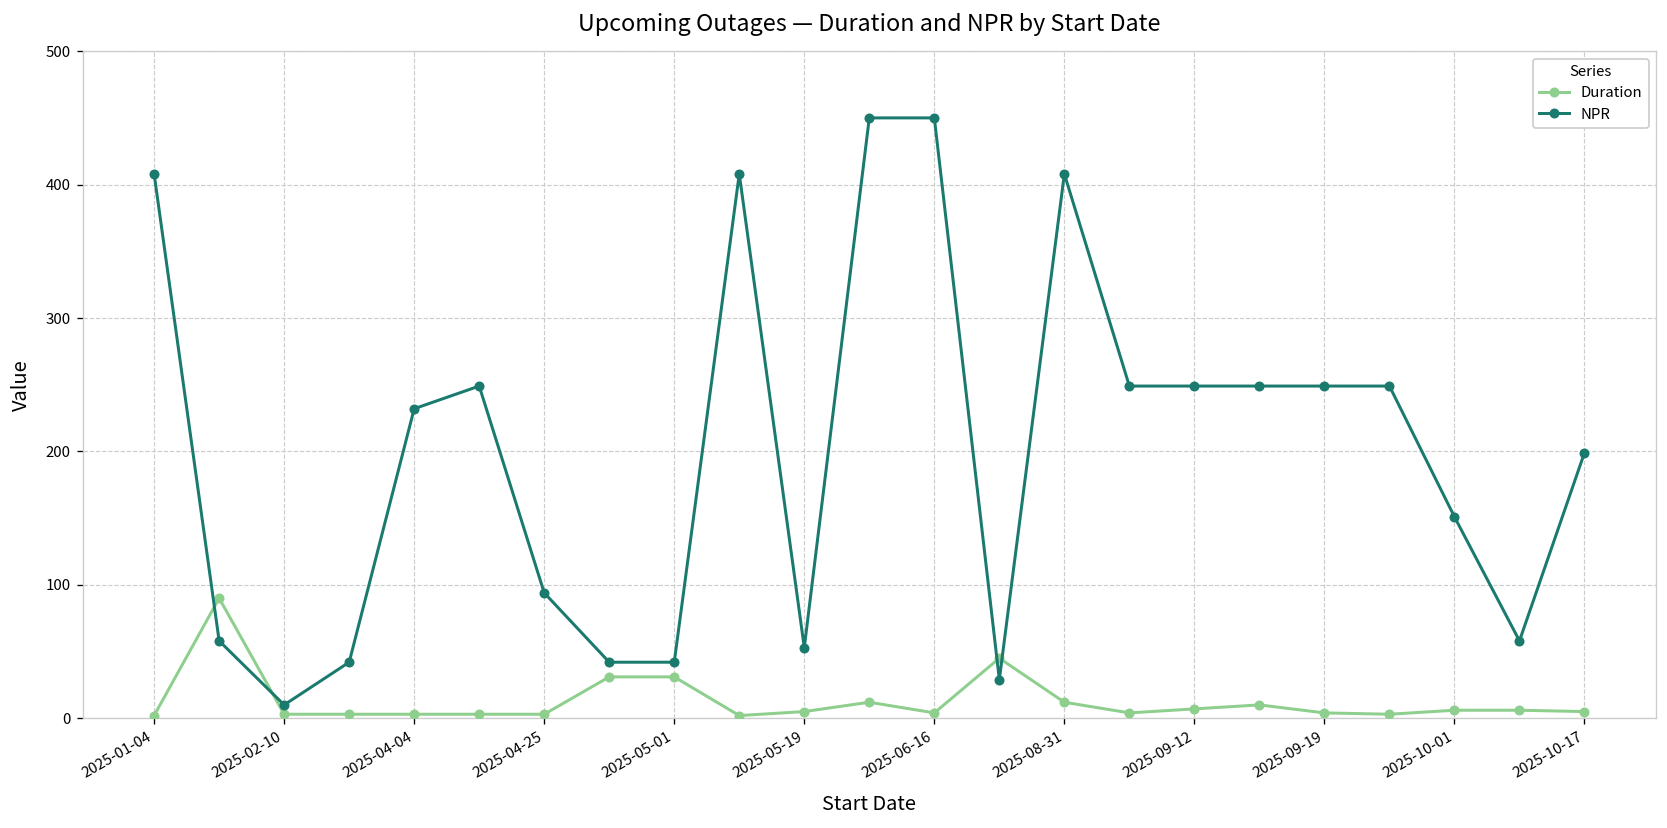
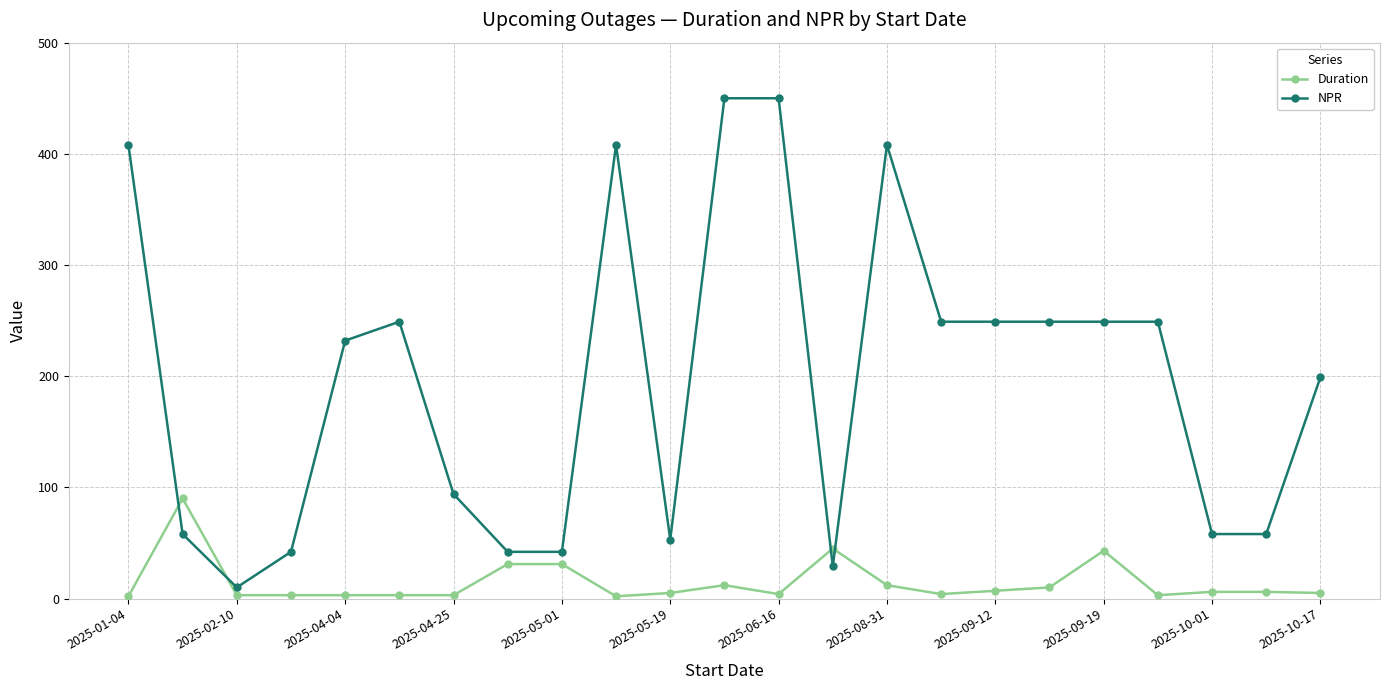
  {
    "Duration": {
      "2025-01-04": 2,
      "2025-02-10": 3,
      "2025-04-04": 3,
      "2025-04-25": 3,
      "2025-05-19": 5,
      "2025-06-16": 4,
      "2025-08-31": 12,
-     "2025-09-19": 4,
+     "2025-09-19": 43,
      "2025-10-01": 6,
      "2025-10-17": 5
    },
    "NPR": {
      "2025-01-04": 408,
      "2025-02-10": 10,
      "2025-04-04": 232,
      "2025-04-25": 94,
      "2025-05-19": 53,
      "2025-06-16": 450,
      "2025-08-31": 408,
      "2025-09-19": 249,
-     "2025-10-01": 151,
+     "2025-10-01": 58,
      "2025-10-17": 199
    }
  }
